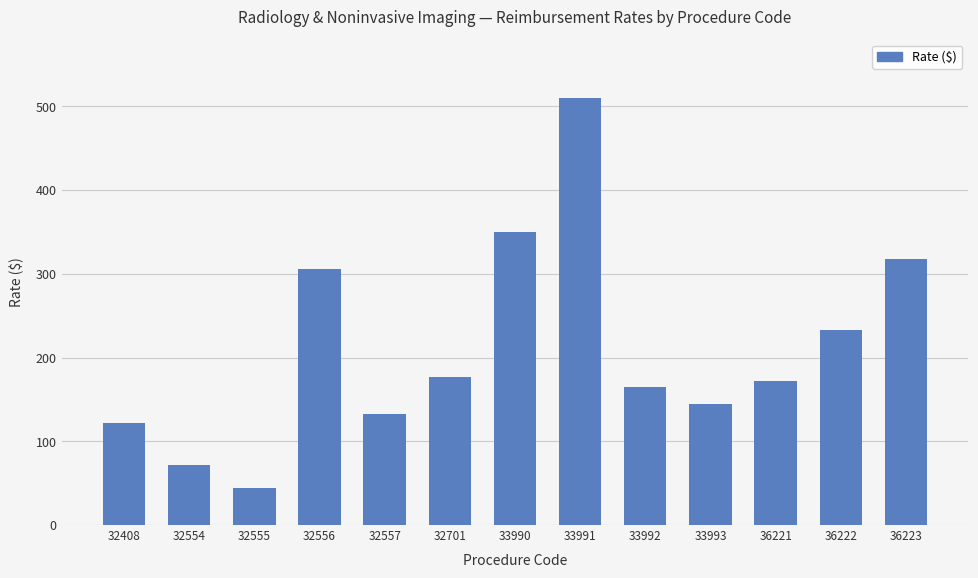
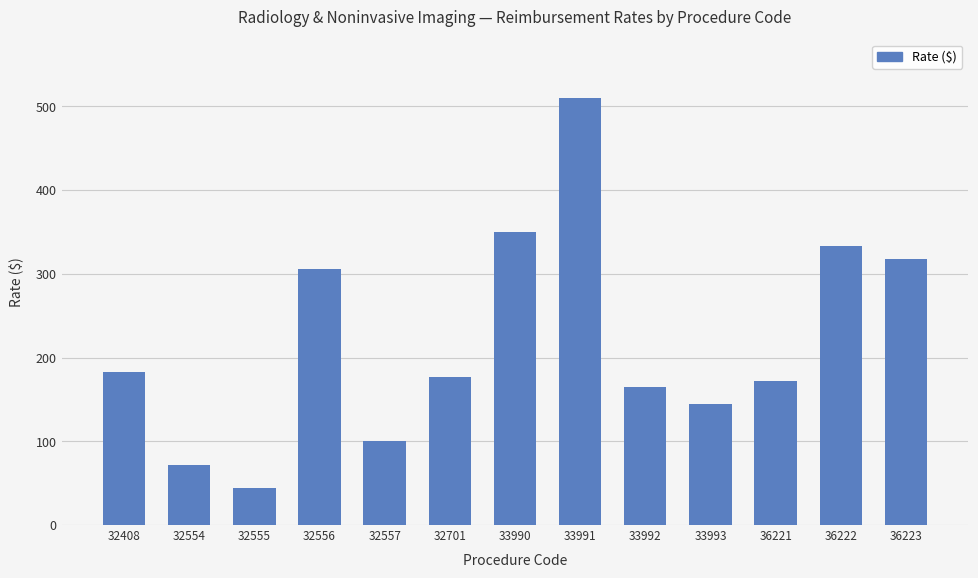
  {
-   "32408": 120,
+   "32408": 180,
    "32554": 70,
    "32555": 40,
    "32556": 310,
-   "32557": 130,
+   "32557": 100,
    "32701": 180,
    "33990": 350,
    "33991": 510,
    "33992": 170,
    "33993": 150,
    "36221": 170,
-   "36222": 230,
+   "36222": 330,
    "36223": 320
  }
